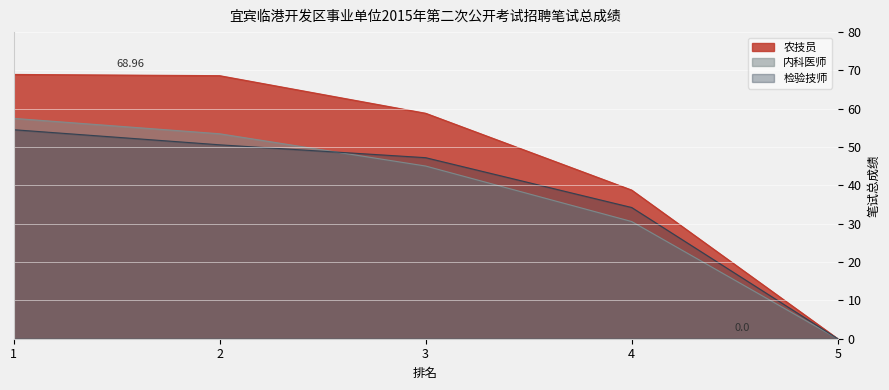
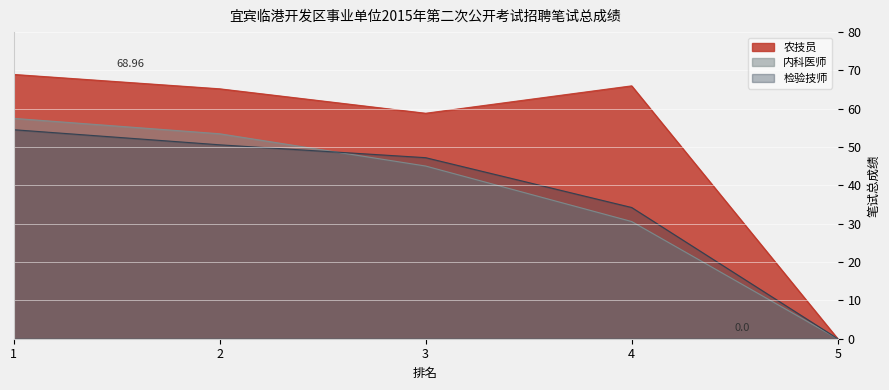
  {
    "农技员": {
      "1": 69,
-     "2": 69,
+     "2": 65,
      "3": 59,
-     "4": 39
+     "4": 66
    }
  }
